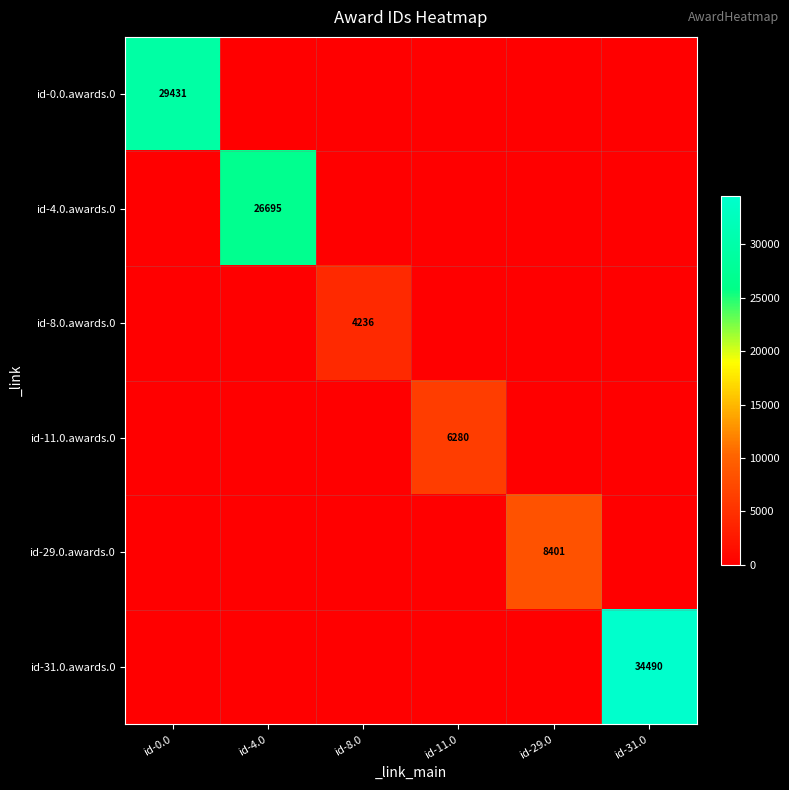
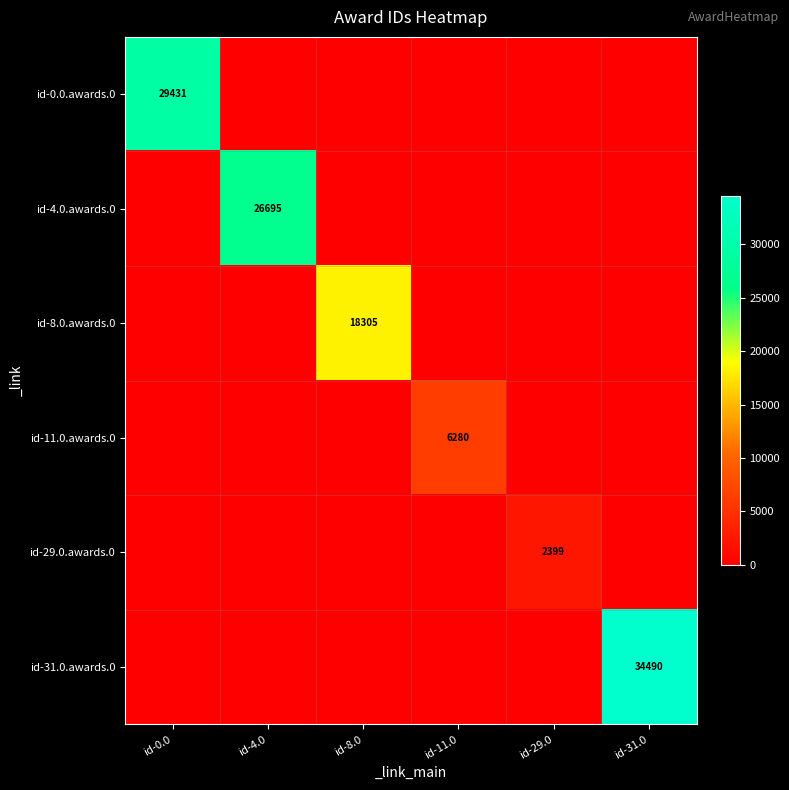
  {
    "id-0.0.awards.0": {
      "id-0.0": 29431
    },
    "id-4.0.awards.0": {
      "id-4.0": 26695
    },
    "id-8.0.awards.0": {
-     "id-8.0": 4236
+     "id-8.0": 18305
    },
    "id-11.0.awards.0": {
      "id-11.0": 6280
    },
    "id-29.0.awards.0": {
-     "id-29.0": 8401
+     "id-29.0": 2399
    },
    "id-31.0.awards.0": {
      "id-31.0": 34490
    }
  }
